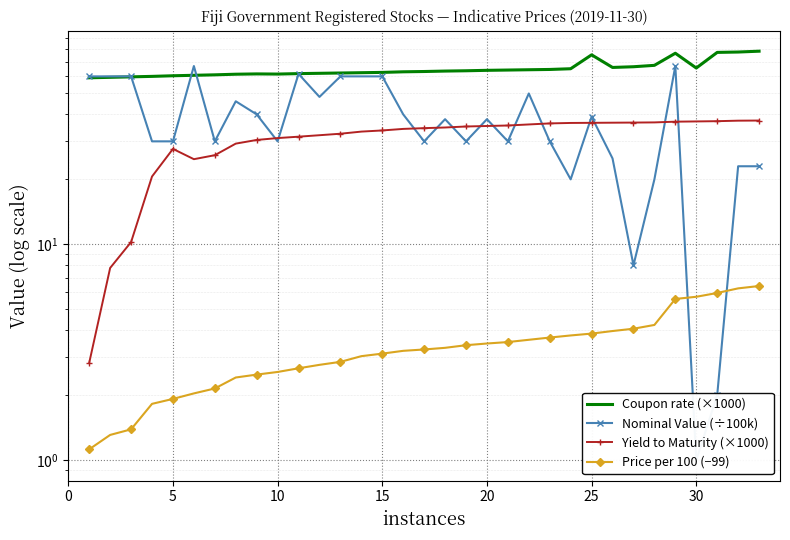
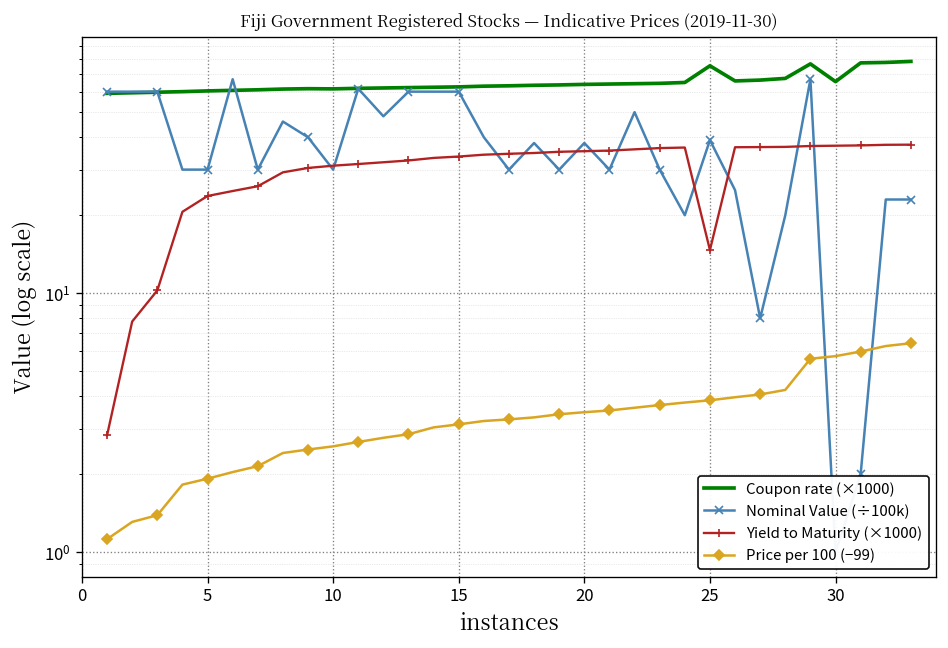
  {
    "Coupon rate (×1000)": {
      "5": 60,
      "10": 62,
      "15": 63,
      "20": 64,
      "25": 76,
      "30": 66
    },
    "Nominal Value (÷100k)": {
      "5": 30,
      "10": 30,
      "15": 60,
      "20": 38,
      "25": 39
    },
    "Yield to Maturity (×1000)": {
-     "5": 28,
+     "5": 24,
      "10": 31,
      "15": 34,
      "20": 35,
-     "25": 37,
+     "25": 15,
      "30": 37
    },
    "Price per 100 (−99)": {
      "5": 1.9,
      "10": 2.6,
      "15": 3.1,
      "20": 3.5,
      "25": 3.9,
      "30": 5.7
    }
  }
